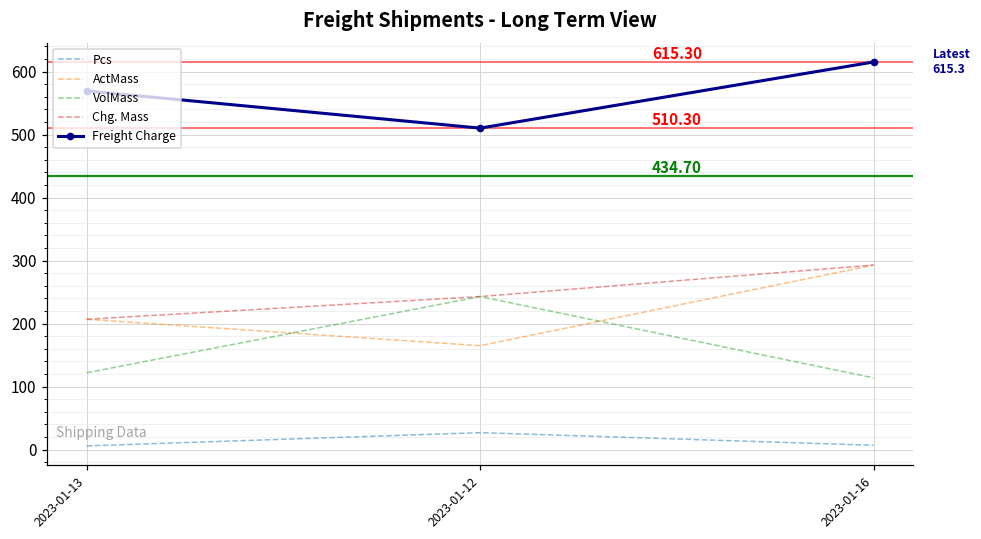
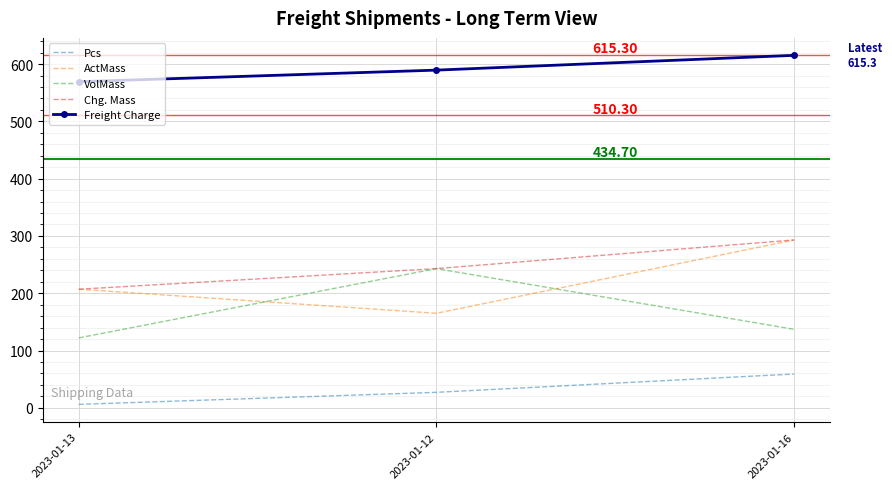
  {
    "Pcs": {
      "2023-01-13": 10,
      "2023-01-12": 30,
-     "2023-01-16": 10
+     "2023-01-16": 60
    },
    "ActMass": {
      "2023-01-12": 170
    },
    "VolMass": {
      "2023-01-13": 120,
-     "2023-01-16": 110
+     "2023-01-16": 140
    },
    "Freight Charge": {
-     "2023-01-12": 510,
+     "2023-01-12": 590,
      "2023-01-16": 620
    }
  }
